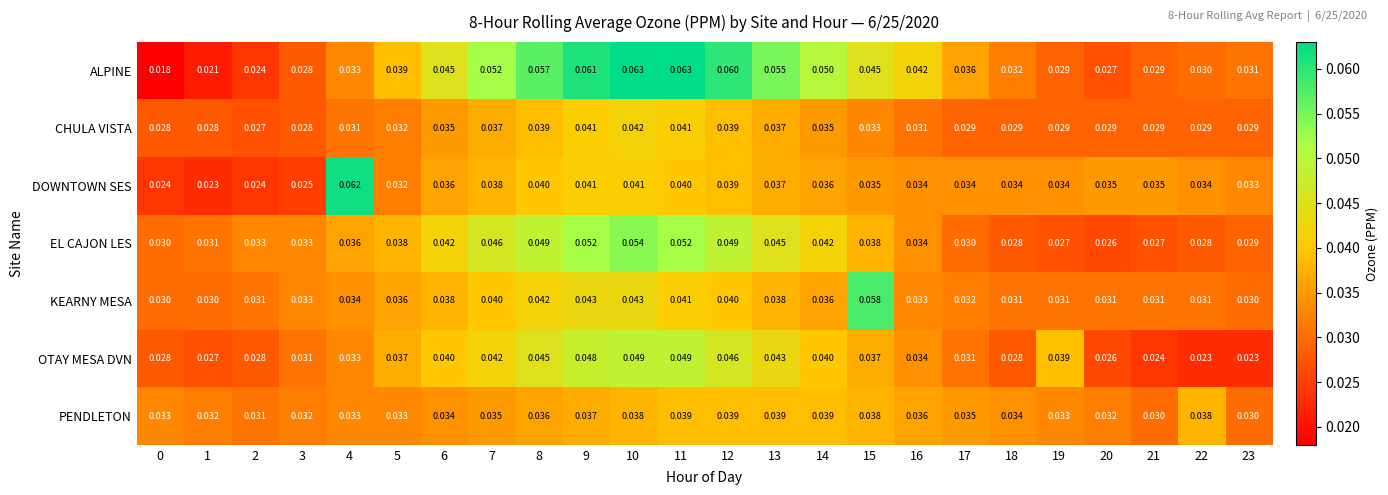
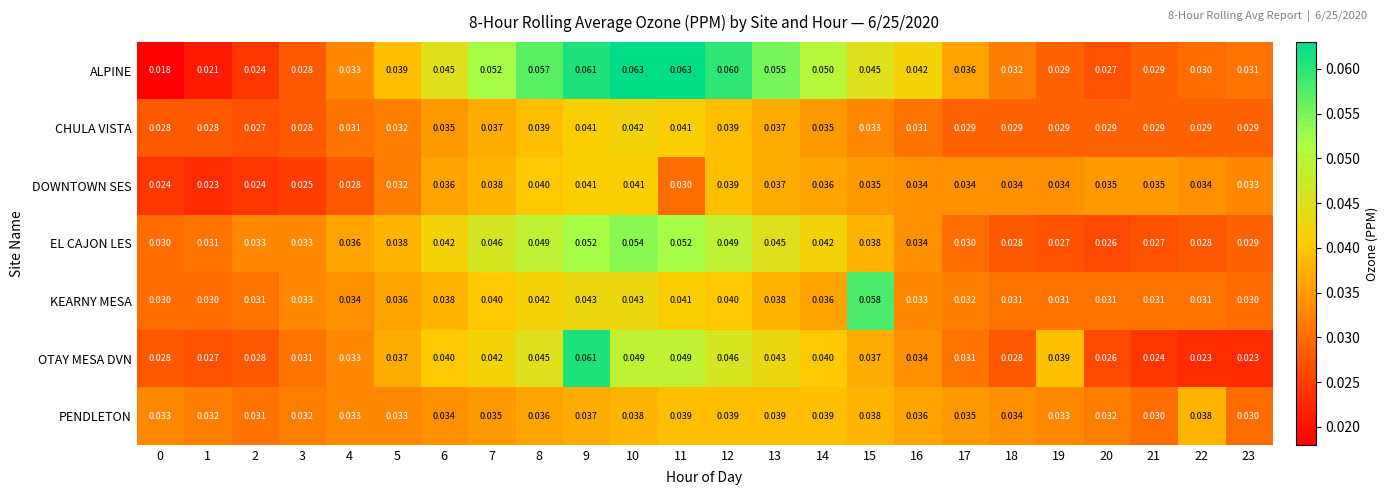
  {
    "ALPINE": {
      "0": 0.018,
      "1": 0.021,
      "2": 0.024,
      "3": 0.028,
      "4": 0.033,
      "5": 0.039,
      "6": 0.045,
      "7": 0.052,
      "8": 0.057,
      "9": 0.061,
      "10": 0.063,
      "11": 0.063,
      "12": 0.060,
      "13": 0.055,
      "14": 0.050,
      "15": 0.045,
      "16": 0.042,
      "17": 0.036,
      "18": 0.032,
      "19": 0.029,
      "20": 0.027,
      "21": 0.029,
      "22": 0.030,
      "23": 0.031
    },
    "CHULA VISTA": {
      "0": 0.028,
      "1": 0.028,
      "2": 0.027,
      "3": 0.028,
      "4": 0.031,
      "5": 0.032,
      "6": 0.035,
      "7": 0.037,
      "8": 0.039,
      "9": 0.041,
      "10": 0.042,
      "11": 0.041,
      "12": 0.039,
      "13": 0.037,
      "14": 0.035,
      "15": 0.033,
      "16": 0.031,
      "17": 0.029,
      "18": 0.029,
      "19": 0.029,
      "20": 0.029,
      "21": 0.029,
      "22": 0.029,
      "23": 0.029
    },
    "DOWNTOWN SES": {
      "0": 0.024,
      "1": 0.023,
      "2": 0.024,
      "3": 0.025,
-     "4": 0.062,
+     "4": 0.028,
      "5": 0.032,
      "6": 0.036,
      "7": 0.038,
      "8": 0.040,
      "9": 0.041,
      "10": 0.041,
-     "11": 0.040,
+     "11": 0.030,
      "12": 0.039,
      "13": 0.037,
      "14": 0.036,
      "15": 0.035,
      "16": 0.034,
      "17": 0.034,
      "18": 0.034,
      "19": 0.034,
      "20": 0.035,
      "21": 0.035,
      "22": 0.034,
      "23": 0.033
    },
    "EL CAJON LES": {
      "0": 0.030,
      "1": 0.031,
      "2": 0.033,
      "3": 0.033,
      "4": 0.036,
      "5": 0.038,
      "6": 0.042,
      "7": 0.046,
      "8": 0.049,
      "9": 0.052,
      "10": 0.054,
      "11": 0.052,
      "12": 0.049,
      "13": 0.045,
      "14": 0.042,
      "15": 0.038,
      "16": 0.034,
      "17": 0.030,
      "18": 0.028,
      "19": 0.027,
      "20": 0.026,
      "21": 0.027,
      "22": 0.028,
      "23": 0.029
    },
    "KEARNY MESA": {
      "0": 0.030,
      "1": 0.030,
      "2": 0.031,
      "3": 0.033,
      "4": 0.034,
      "5": 0.036,
      "6": 0.038,
      "7": 0.040,
      "8": 0.042,
      "9": 0.043,
      "10": 0.043,
      "11": 0.041,
      "12": 0.040,
      "13": 0.038,
      "14": 0.036,
      "15": 0.058,
      "16": 0.033,
      "17": 0.032,
      "18": 0.031,
      "19": 0.031,
      "20": 0.031,
      "21": 0.031,
      "22": 0.031,
      "23": 0.030
    },
    "OTAY MESA DVN": {
      "0": 0.028,
      "1": 0.027,
      "2": 0.028,
      "3": 0.031,
      "4": 0.033,
      "5": 0.037,
      "6": 0.040,
      "7": 0.042,
      "8": 0.045,
-     "9": 0.048,
+     "9": 0.061,
      "10": 0.049,
      "11": 0.049,
      "12": 0.046,
      "13": 0.043,
      "14": 0.040,
      "15": 0.037,
      "16": 0.034,
      "17": 0.031,
      "18": 0.028,
      "19": 0.039,
      "20": 0.026,
      "21": 0.024,
      "22": 0.023,
      "23": 0.023
    },
    "PENDLETON": {
      "0": 0.033,
      "1": 0.032,
      "2": 0.031,
      "3": 0.032,
      "4": 0.033,
      "5": 0.033,
      "6": 0.034,
      "7": 0.035,
      "8": 0.036,
      "9": 0.037,
      "10": 0.038,
      "11": 0.039,
      "12": 0.039,
      "13": 0.039,
      "14": 0.039,
      "15": 0.038,
      "16": 0.036,
      "17": 0.035,
      "18": 0.034,
      "19": 0.033,
      "20": 0.032,
      "21": 0.030,
      "22": 0.038,
      "23": 0.030
    }
  }
